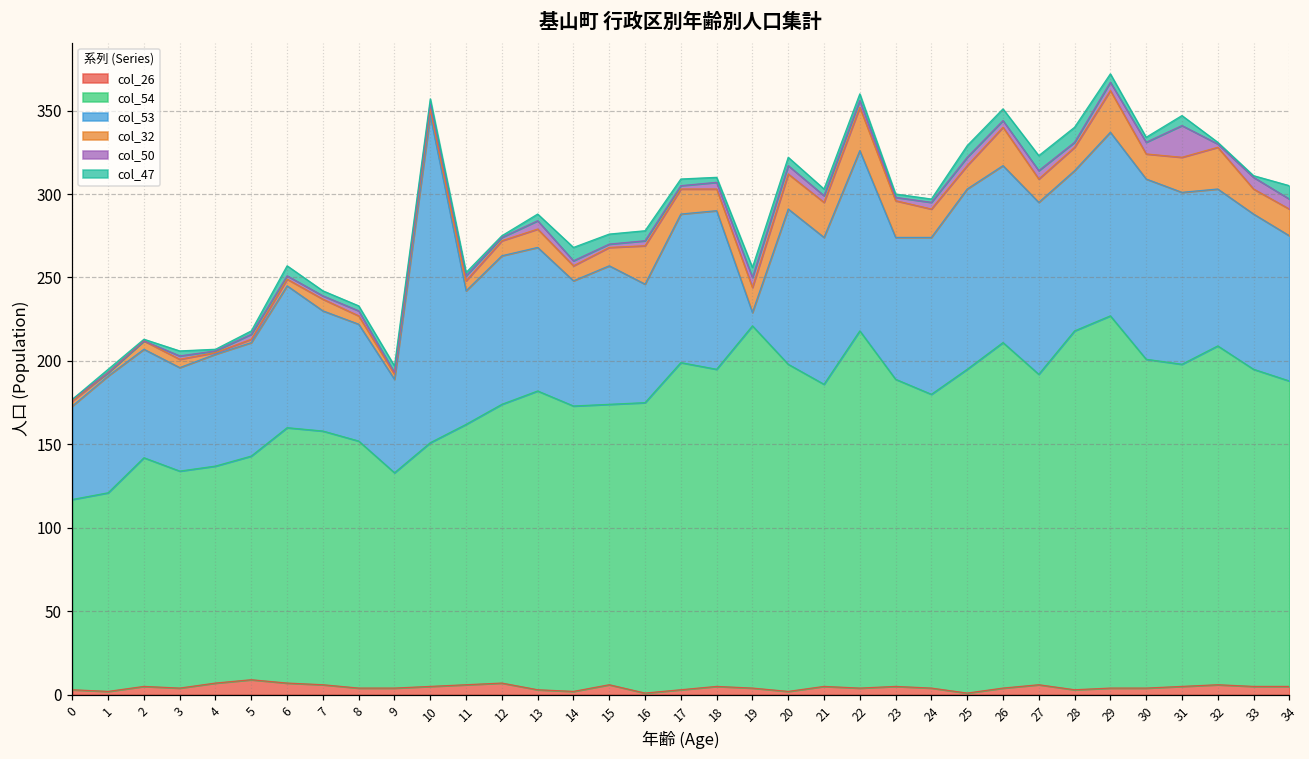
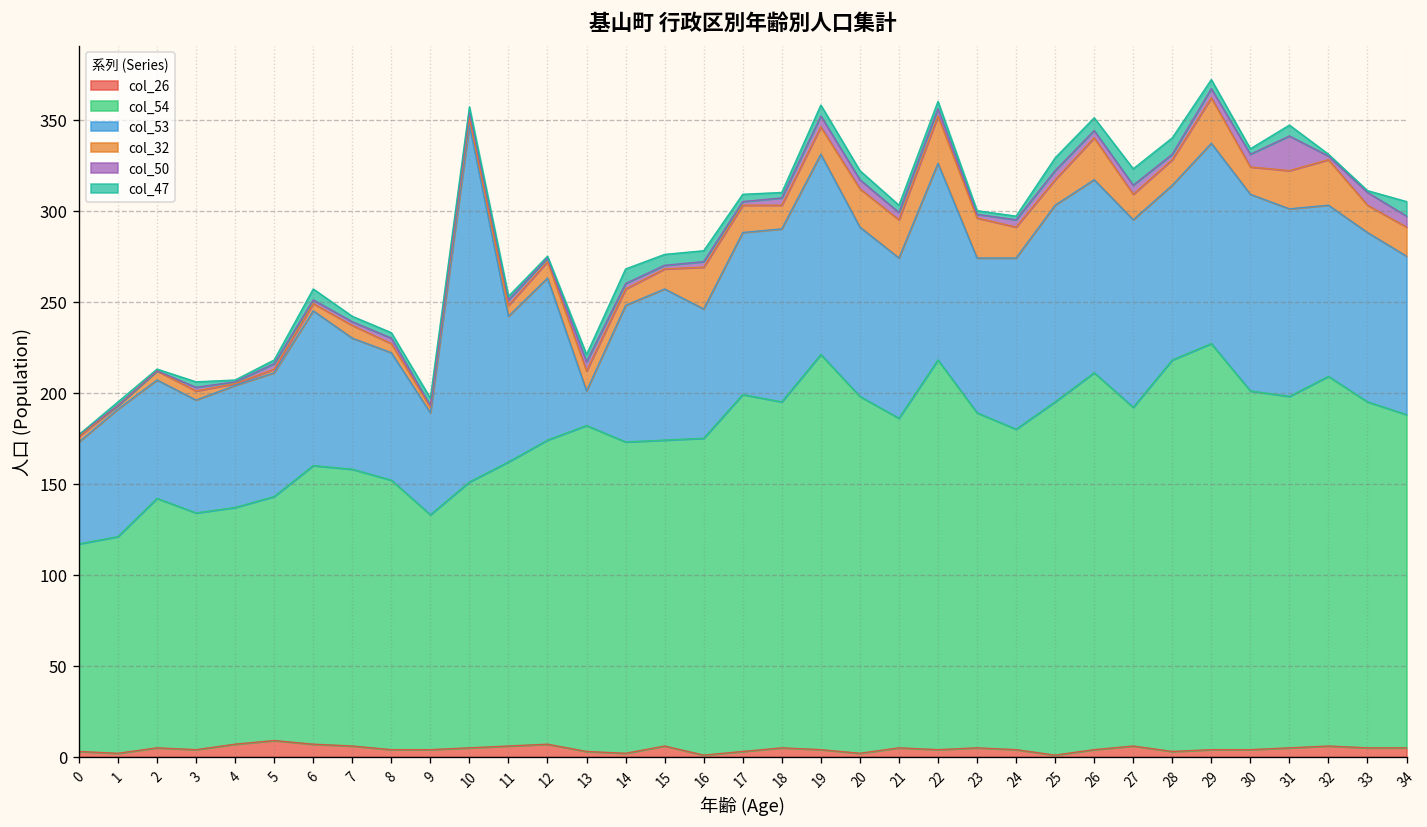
  {
    "col_53": {
      "0": 56,
      "1": 70,
      "2": 65,
      "3": 62,
      "5": 68,
      "6": 85,
      "7": 72,
      "8": 70,
      "9": 56,
      "10": 196,
      "11": 80,
      "12": 89,
-     "13": 86,
+     "13": 19,
      "14": 75,
      "15": 83,
      "16": 71,
      "17": 89,
      "18": 95,
-     "19": 8,
+     "19": 110,
      "20": 93,
      "21": 88,
      "22": 108,
      "23": 85,
      "24": 94,
      "25": 108,
      "26": 106,
      "27": 103,
      "28": 96,
      "29": 110,
      "30": 108,
      "31": 103,
      "32": 94,
      "33": 93,
      "34": 87
    },
    "col_50": {
      "3": 2,
      "5": 3,
      "6": 2,
      "7": 2,
      "8": 3,
      "10": 3,
      "11": 3,
      "13": 5,
      "14": 3,
      "15": 2,
      "16": 3,
      "17": 2,
      "18": 4,
      "19": 6,
      "20": 5,
      "21": 4,
      "22": 4,
      "23": 2,
      "24": 4,
      "25": 5,
      "26": 4,
      "27": 5,
      "28": 3,
      "29": 5,
      "30": 7,
      "31": 19,
      "34": 6
    }
  }
